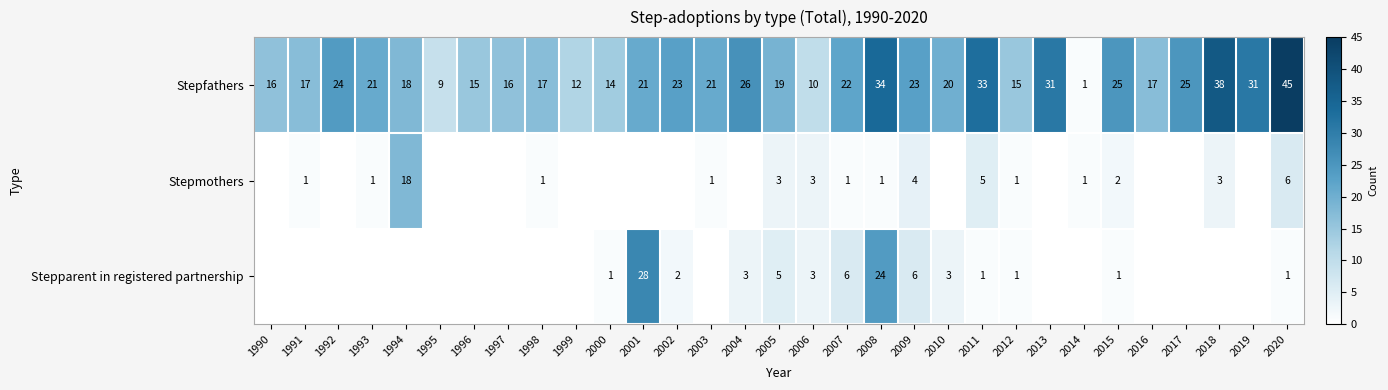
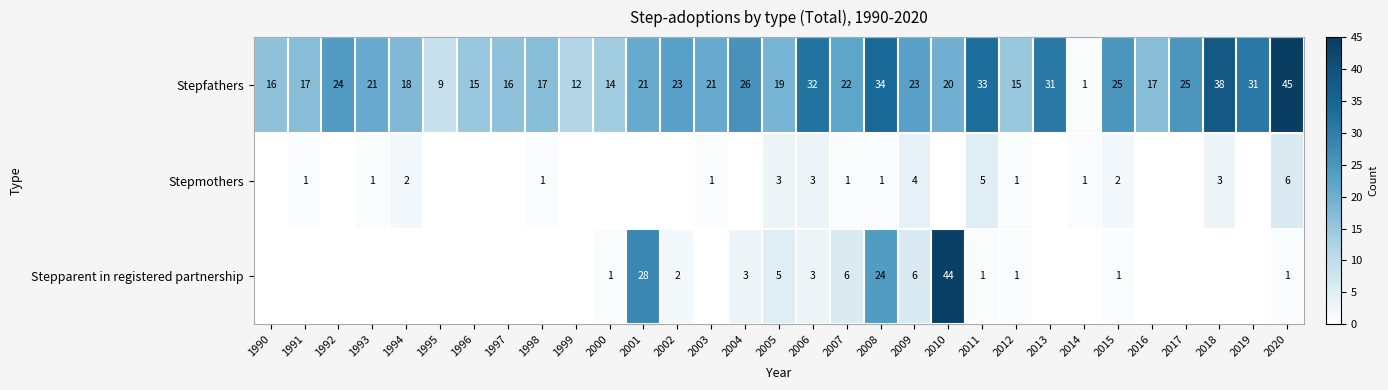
  {
    "Stepfathers": {
      "1990": 16,
      "1991": 17,
      "1992": 24,
      "1993": 21,
      "1994": 18,
      "1995": 9,
      "1996": 15,
      "1997": 16,
      "1998": 17,
      "1999": 12,
      "2000": 14,
      "2001": 21,
      "2002": 23,
      "2003": 21,
      "2004": 26,
      "2005": 19,
-     "2006": 10,
+     "2006": 32,
      "2007": 22,
      "2008": 34,
      "2009": 23,
      "2010": 20,
      "2011": 33,
      "2012": 15,
      "2013": 31,
      "2014": 1,
      "2015": 25,
      "2016": 17,
      "2017": 25,
      "2018": 38,
      "2019": 31,
      "2020": 45
    },
    "Stepmothers": {
      "1991": 1,
      "1993": 1,
-     "1994": 18,
+     "1994": 2,
      "1998": 1,
      "2003": 1,
      "2005": 3,
      "2006": 3,
      "2007": 1,
      "2008": 1,
      "2009": 4,
      "2011": 5,
      "2012": 1,
      "2014": 1,
      "2015": 2,
      "2018": 3,
      "2020": 6
    },
    "Stepparent in registered partnership": {
      "2000": 1,
      "2001": 28,
      "2002": 2,
      "2004": 3,
      "2005": 5,
      "2006": 3,
      "2007": 6,
      "2008": 24,
      "2009": 6,
-     "2010": 3,
+     "2010": 44,
      "2011": 1,
      "2012": 1,
      "2015": 1,
      "2020": 1
    }
  }
